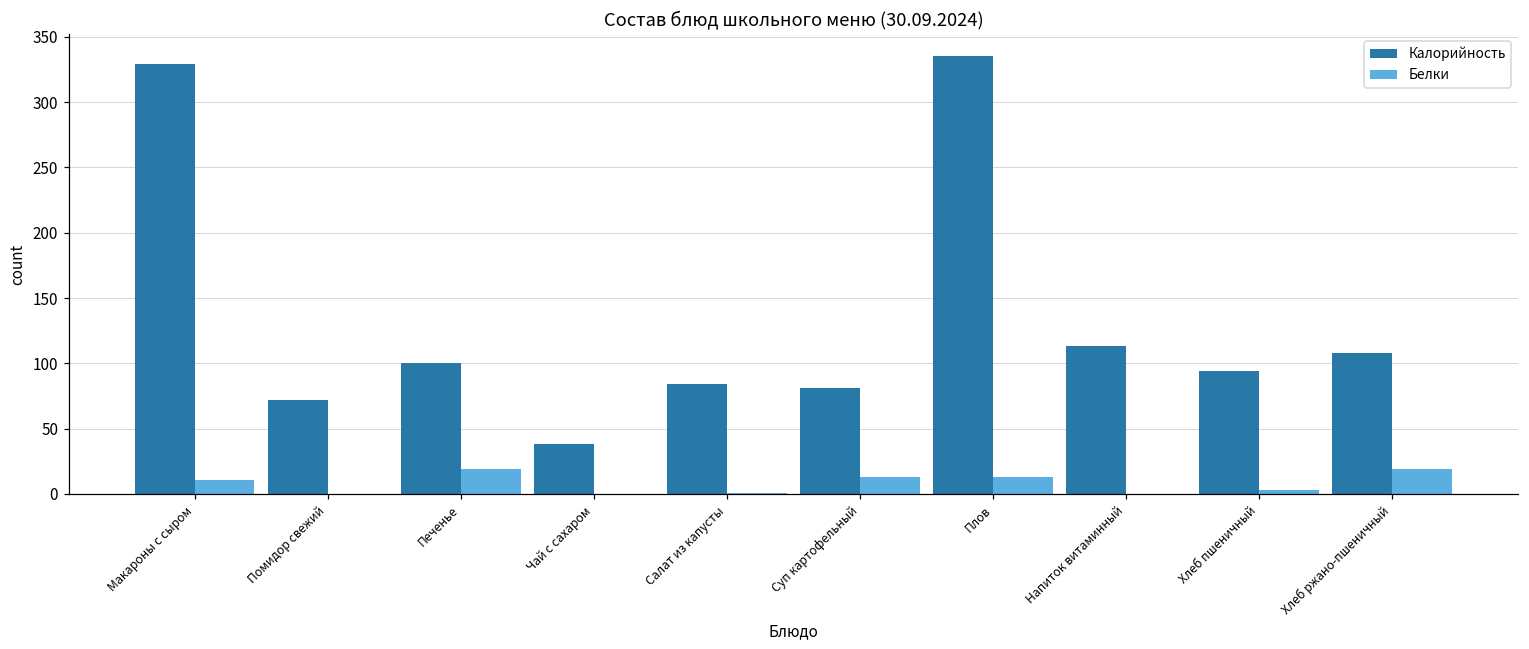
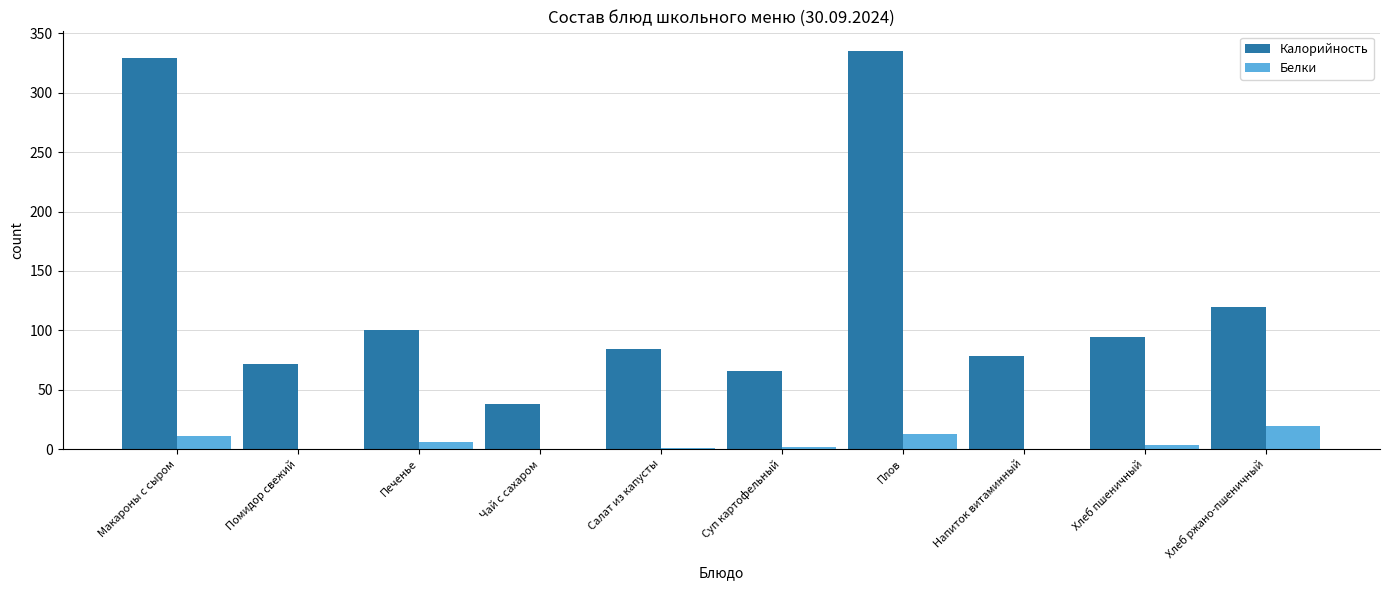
  {
    "Калорийность": {
      "Макароны с сыром": 329,
      "Помидор свежий": 72,
      "Печенье": 100,
      "Чай с сахаром": 38,
      "Салат из капусты": 84,
-     "Суп картофельный": 81,
+     "Суп картофельный": 66,
      "Плов": 335,
-     "Напиток витаминный": 113,
+     "Напиток витаминный": 78,
      "Хлеб пшеничный": 94,
-     "Хлеб ржано-пшеничный": 108
+     "Хлеб ржано-пшеничный": 120
    },
    "Белки": {
      "Макароны с сыром": 11,
      "Помидор свежий": 0,
-     "Печенье": 19,
+     "Печенье": 6,
      "Чай с сахаром": 0,
-     "Суп картофельный": 13,
+     "Суп картофельный": 2,
      "Плов": 13,
      "Напиток витаминный": 0,
      "Хлеб пшеничный": 3,
      "Хлеб ржано-пшеничный": 19
    }
  }
